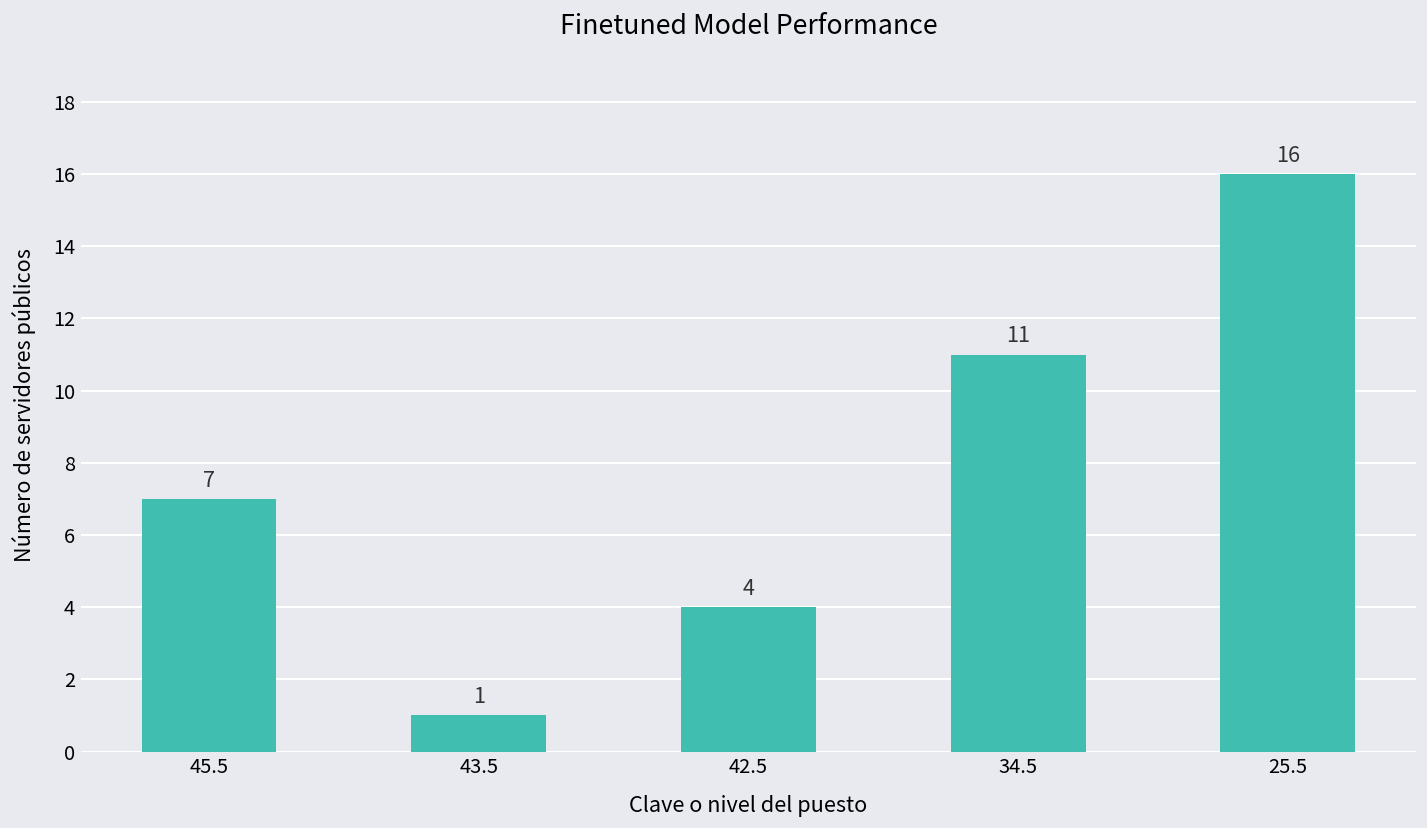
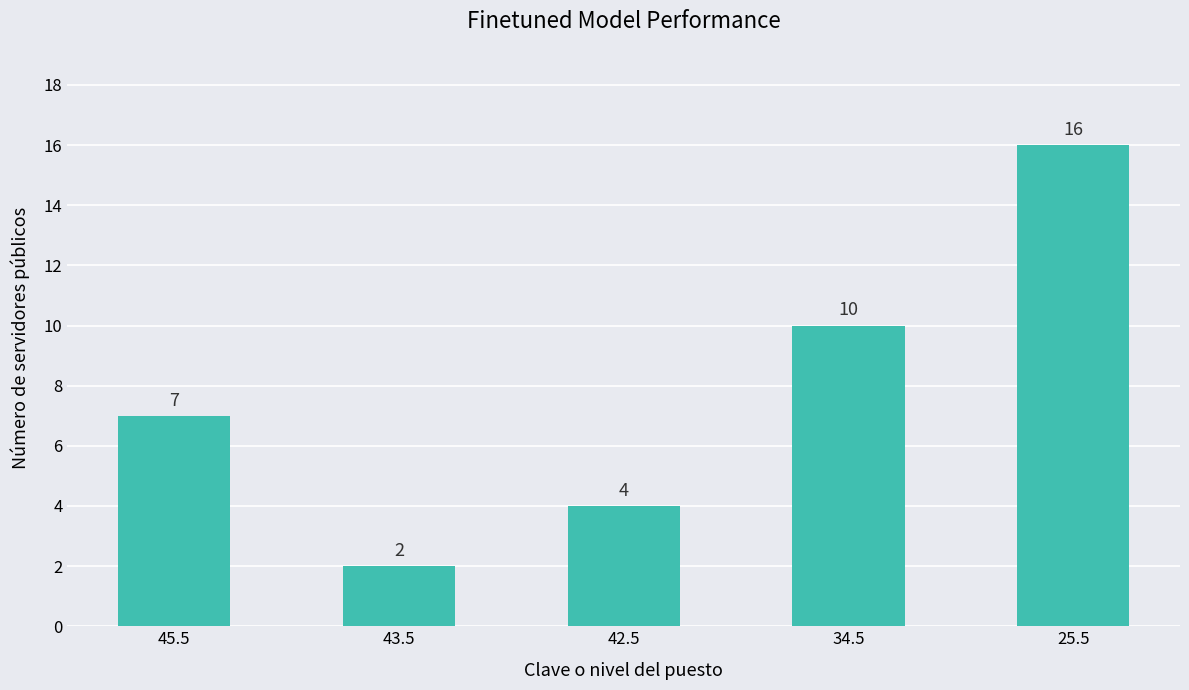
  {
    "45.5": 7,
-   "43.5": 1,
+   "43.5": 2,
    "42.5": 4,
-   "34.5": 11,
+   "34.5": 10,
    "25.5": 16
  }
